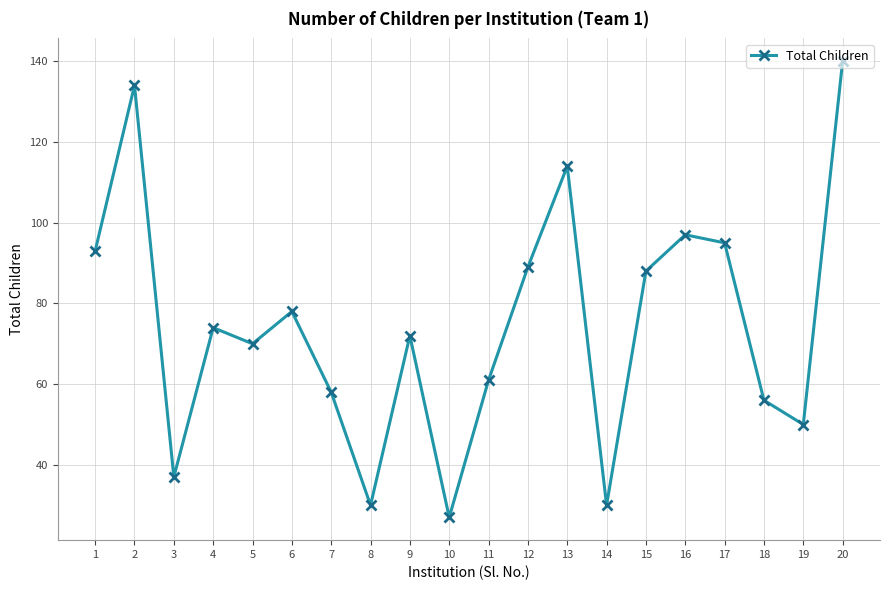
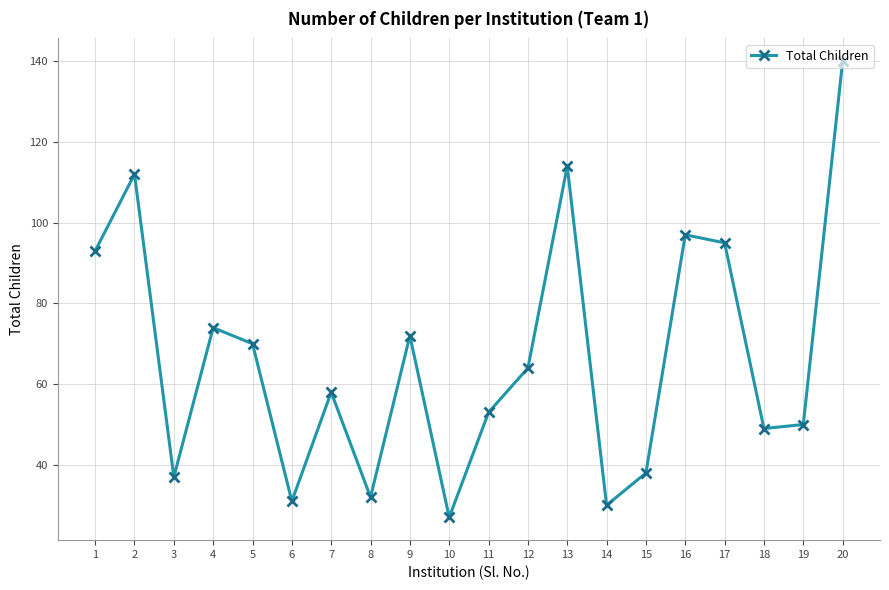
  {
    "1": 93,
-   "2": 134,
+   "2": 112,
    "3": 37,
    "4": 74,
    "5": 70,
-   "6": 78,
+   "6": 31,
    "7": 58,
-   "8": 30,
+   "8": 32,
    "9": 72,
    "10": 27,
-   "11": 61,
-   "12": 89,
+   "11": 53,
+   "12": 64,
    "13": 114,
    "14": 30,
-   "15": 88,
+   "15": 38,
    "16": 97,
    "17": 95,
-   "18": 56,
+   "18": 49,
    "19": 50
  }
